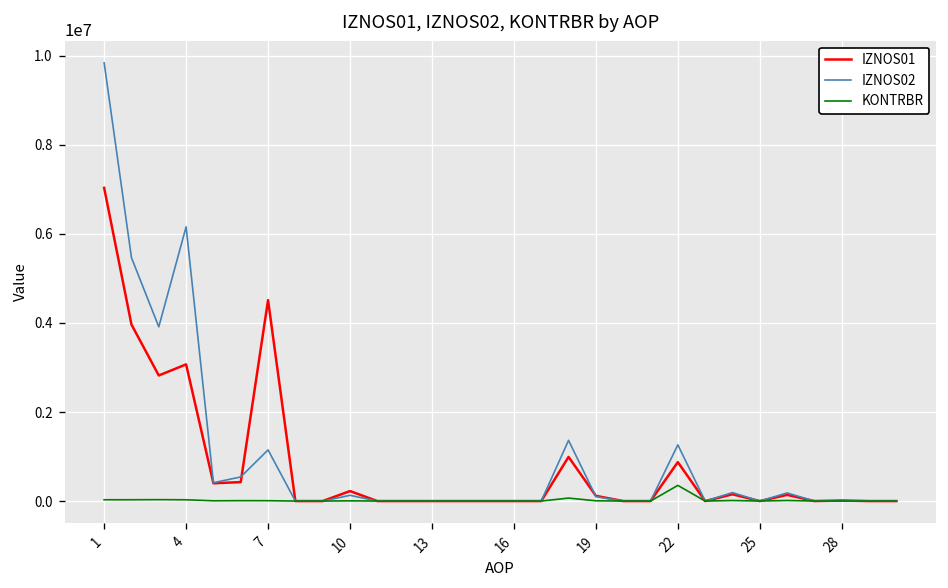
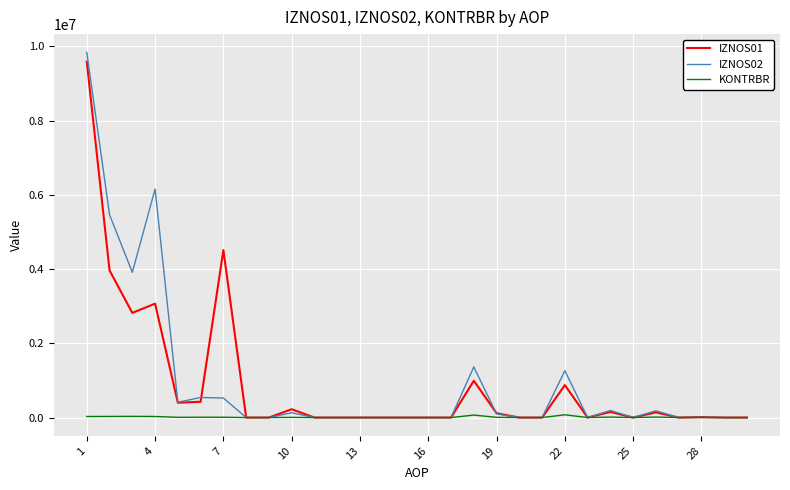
  {
    "IZNOS01": {
-     "1": 7000000,
+     "1": 9600000,
      "4": 3100000,
      "7": 4500000,
      "10": 200000,
      "22": 900000
    },
    "IZNOS02": {
      "1": 9800000,
      "4": 6200000,
-     "7": 1100000,
+     "7": 500000,
      "10": 100000,
      "22": 1300000
    },
    "KONTRBR": {
      "1": 0,
      "4": 0,
      "7": 0,
      "10": 0,
      "19": 0,
-     "22": 400000
+     "22": 100000
    }
  }
